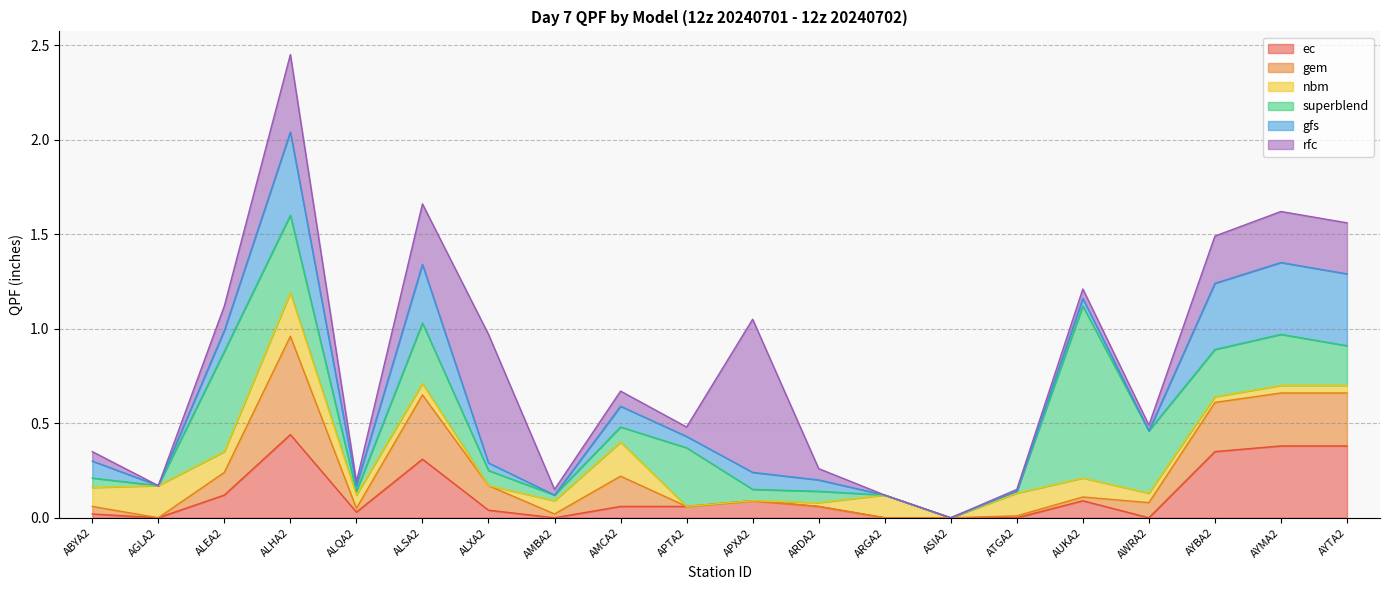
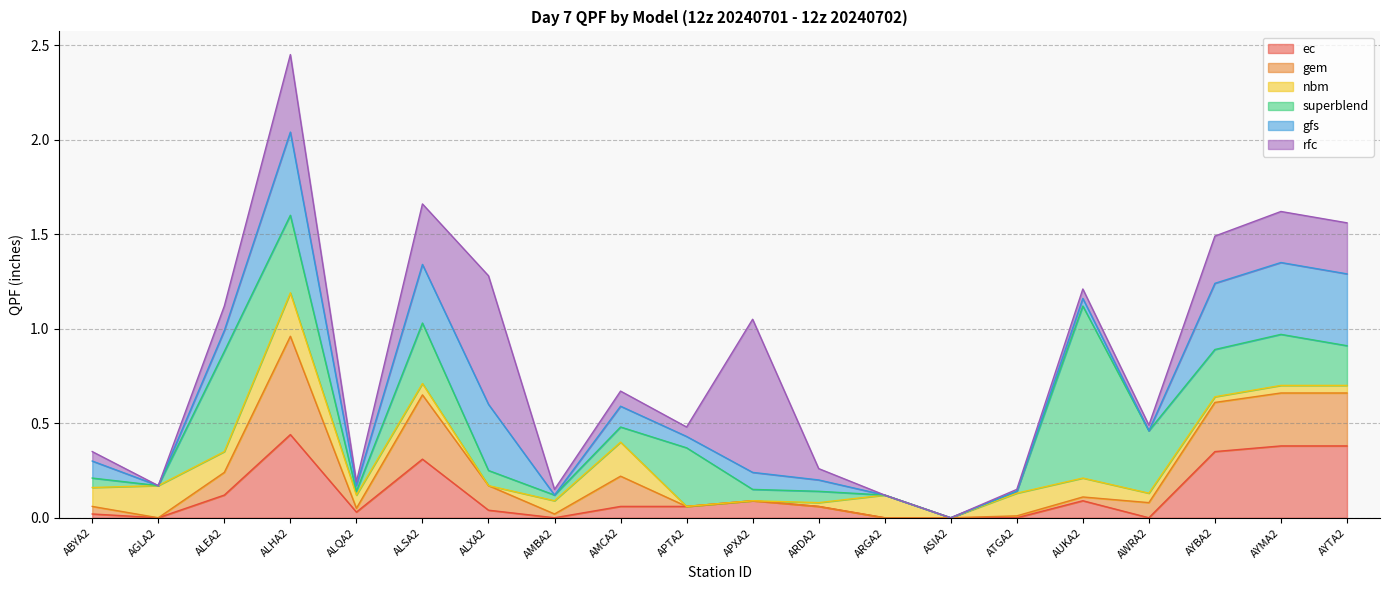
  {
    "superblend": {
      "ABYA2": 0.05,
      "ALEA2": 0.53,
      "ALHA2": 0.41,
      "ALQA2": 0.02,
      "ALSA2": 0.32,
      "ALXA2": 0.08,
      "AMCA2": 0.08,
      "APTA2": 0.31,
      "APXA2": 0.06,
      "ARDA2": 0.06,
      "AUKA2": 0.91,
      "AYBA2": 0.25,
      "AYMA2": 0.27,
      "AYTA2": 0.21
    },
    "gfs": {
      "ABYA2": 0.09,
      "ALEA2": 0.11,
      "ALHA2": 0.44,
      "ALQA2": 0.03,
      "ALSA2": 0.31,
-     "ALXA2": 0.04,
+     "ALXA2": 0.35,
      "AMCA2": 0.11,
      "APTA2": 0.06,
      "APXA2": 0.09,
      "ARDA2": 0.06,
      "AUKA2": 0.04,
      "AYBA2": 0.35,
      "AYMA2": 0.38,
      "AYTA2": 0.38
    },
    "rfc": {
      "ABYA2": 0.05,
      "ALEA2": 0.13,
      "ALHA2": 0.41,
      "ALQA2": 0.02,
      "ALSA2": 0.32,
      "ALXA2": 0.68,
      "AMBA2": 0.03,
      "AMCA2": 0.08,
      "APTA2": 0.05,
      "APXA2": 0.81,
      "ARDA2": 0.06,
      "AUKA2": 0.05,
      "AWRA2": 0.03,
      "AYBA2": 0.25,
      "AYMA2": 0.27,
      "AYTA2": 0.27
    }
  }
